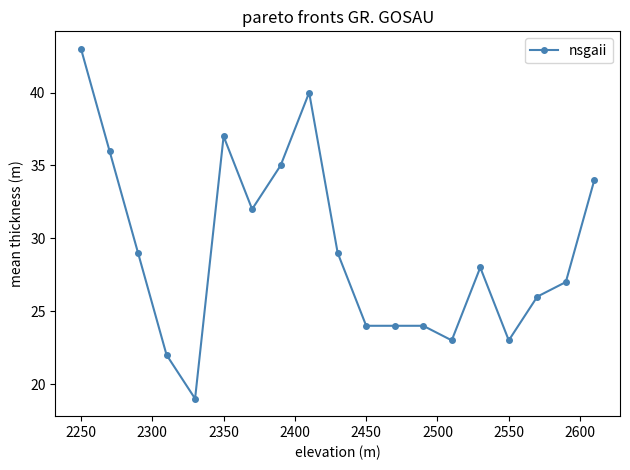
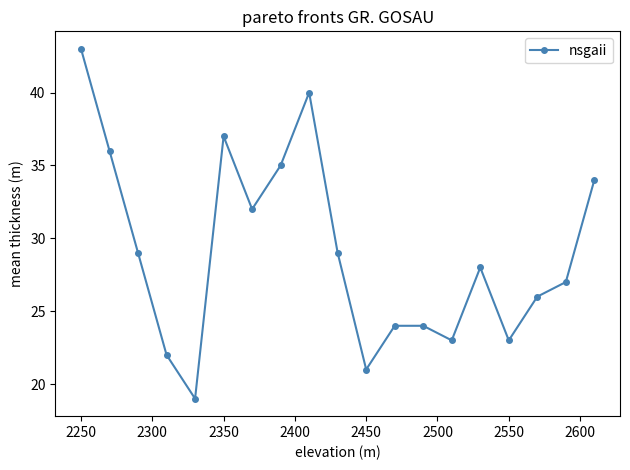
  {
    "2250": 43,
    "2350": 37,
-   "2450": 24,
+   "2450": 21,
    "2550": 23
  }
